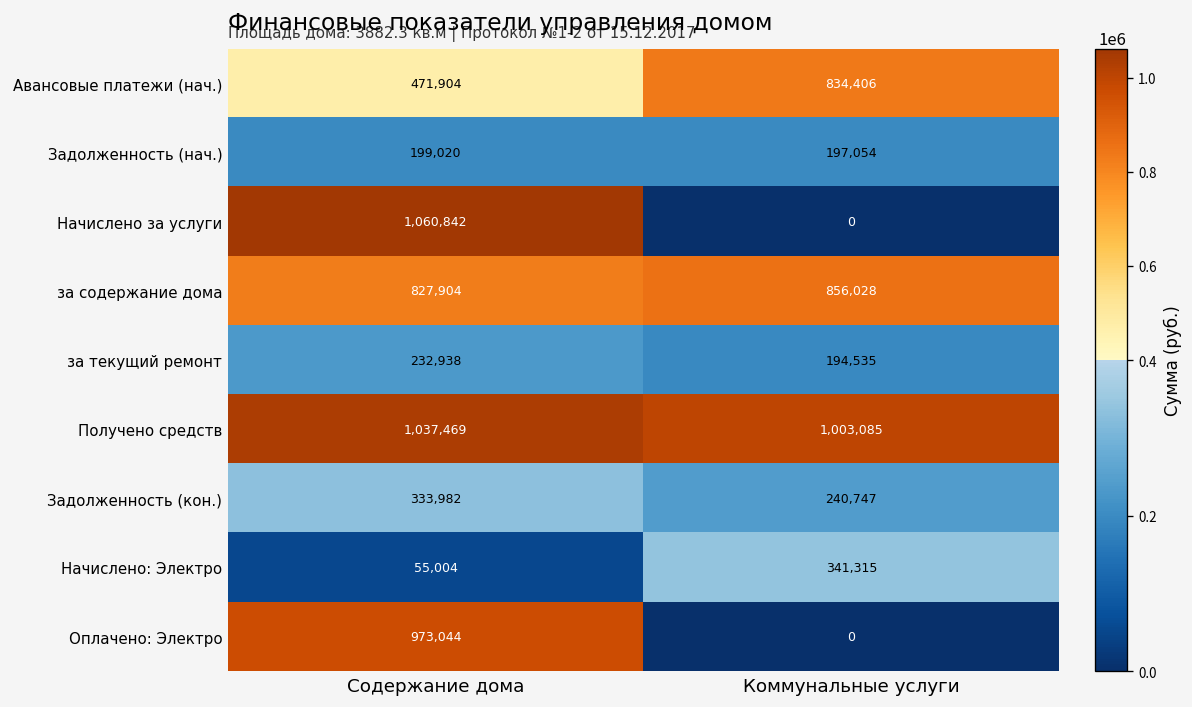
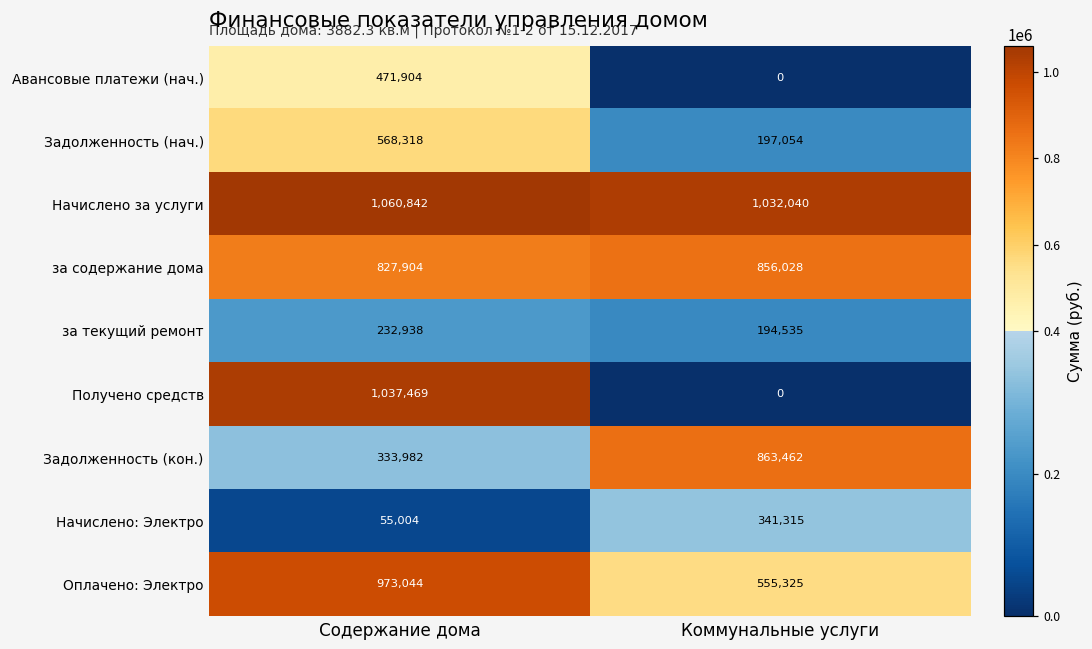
  {
    "Авансовые платежи (нач.)": {
      "Содержание дома": "471,904",
-     "Коммунальные услуги": "834,406"
+     "Коммунальные услуги": "0"
    },
    "Задолженность (нач.)": {
-     "Содержание дома": "199,020",
+     "Содержание дома": "568,318",
      "Коммунальные услуги": "197,054"
    },
    "Начислено за услуги": {
      "Содержание дома": "1,060,842",
-     "Коммунальные услуги": "0"
+     "Коммунальные услуги": "1,032,040"
    },
    "за содержание дома": {
      "Содержание дома": "827,904",
      "Коммунальные услуги": "856,028"
    },
    "за текущий ремонт": {
      "Содержание дома": "232,938",
      "Коммунальные услуги": "194,535"
    },
    "Получено средств": {
      "Содержание дома": "1,037,469",
-     "Коммунальные услуги": "1,003,085"
+     "Коммунальные услуги": "0"
    },
    "Задолженность (кон.)": {
      "Содержание дома": "333,982",
-     "Коммунальные услуги": "240,747"
+     "Коммунальные услуги": "863,462"
    },
    "Начислено: Электро": {
      "Содержание дома": "55,004",
      "Коммунальные услуги": "341,315"
    },
    "Оплачено: Электро": {
      "Содержание дома": "973,044",
-     "Коммунальные услуги": "0"
+     "Коммунальные услуги": "555,325"
    }
  }
